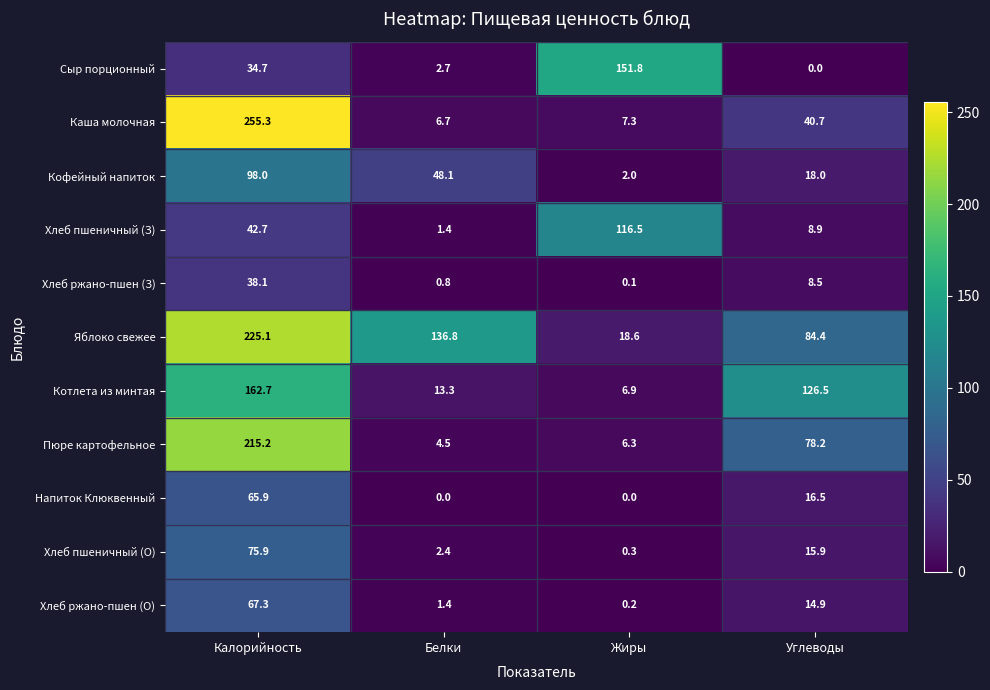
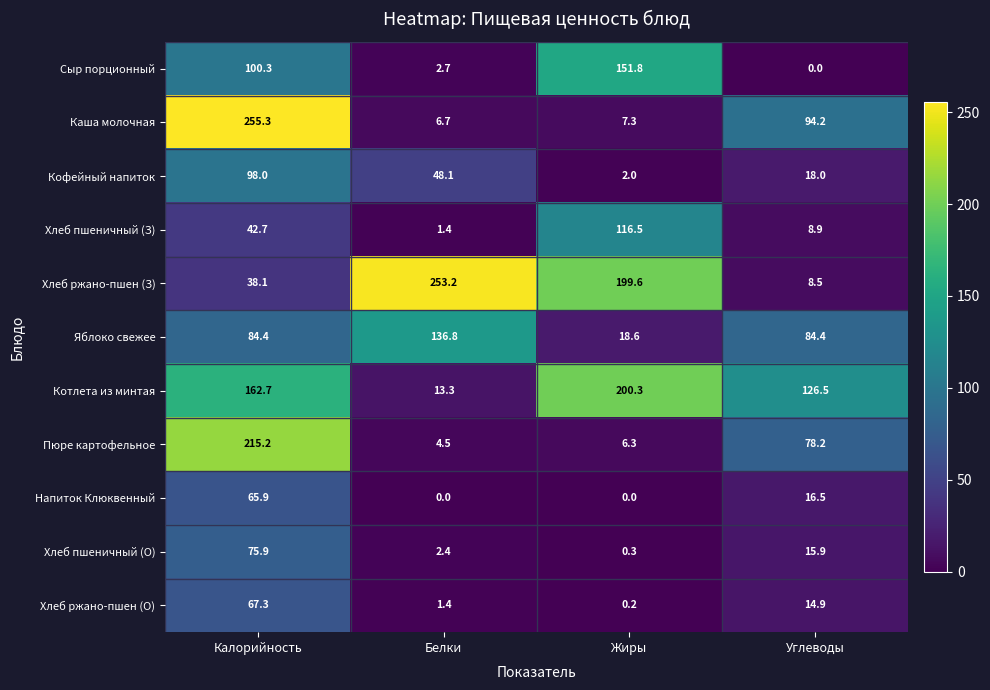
  {
    "Сыр порционный": {
-     "Калорийность": 34.7,
+     "Калорийность": 100.3,
      "Белки": 2.7,
      "Жиры": 151.8,
      "Углеводы": 0.0
    },
    "Каша молочная": {
      "Калорийность": 255.3,
      "Белки": 6.7,
      "Жиры": 7.3,
-     "Углеводы": 40.7
+     "Углеводы": 94.2
    },
    "Кофейный напиток": {
      "Калорийность": 98.0,
      "Белки": 48.1,
      "Жиры": 2.0,
      "Углеводы": 18.0
    },
    "Хлеб пшеничный (З)": {
      "Калорийность": 42.7,
      "Белки": 1.4,
      "Жиры": 116.5,
      "Углеводы": 8.9
    },
    "Хлеб ржано-пшен (З)": {
      "Калорийность": 38.1,
-     "Белки": 0.8,
-     "Жиры": 0.1,
+     "Белки": 253.2,
+     "Жиры": 199.6,
      "Углеводы": 8.5
    },
    "Яблоко свежее": {
-     "Калорийность": 225.1,
+     "Калорийность": 84.4,
      "Белки": 136.8,
      "Жиры": 18.6,
      "Углеводы": 84.4
    },
    "Котлета из минтая": {
      "Калорийность": 162.7,
      "Белки": 13.3,
-     "Жиры": 6.9,
+     "Жиры": 200.3,
      "Углеводы": 126.5
    },
    "Пюре картофельное": {
      "Калорийность": 215.2,
      "Белки": 4.5,
      "Жиры": 6.3,
      "Углеводы": 78.2
    },
    "Напиток Клюквенный": {
      "Калорийность": 65.9,
      "Белки": 0.0,
      "Жиры": 0.0,
      "Углеводы": 16.5
    },
    "Хлеб пшеничный (О)": {
      "Калорийность": 75.9,
      "Белки": 2.4,
      "Жиры": 0.3,
      "Углеводы": 15.9
    },
    "Хлеб ржано-пшен (О)": {
      "Калорийность": 67.3,
      "Белки": 1.4,
      "Жиры": 0.2,
      "Углеводы": 14.9
    }
  }
